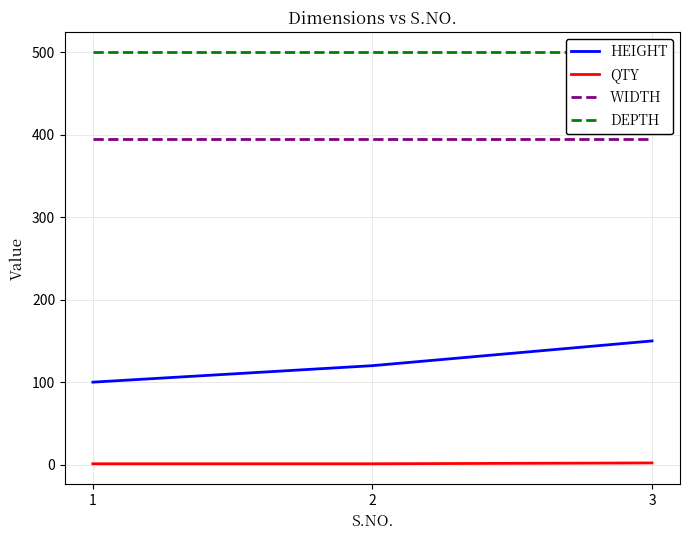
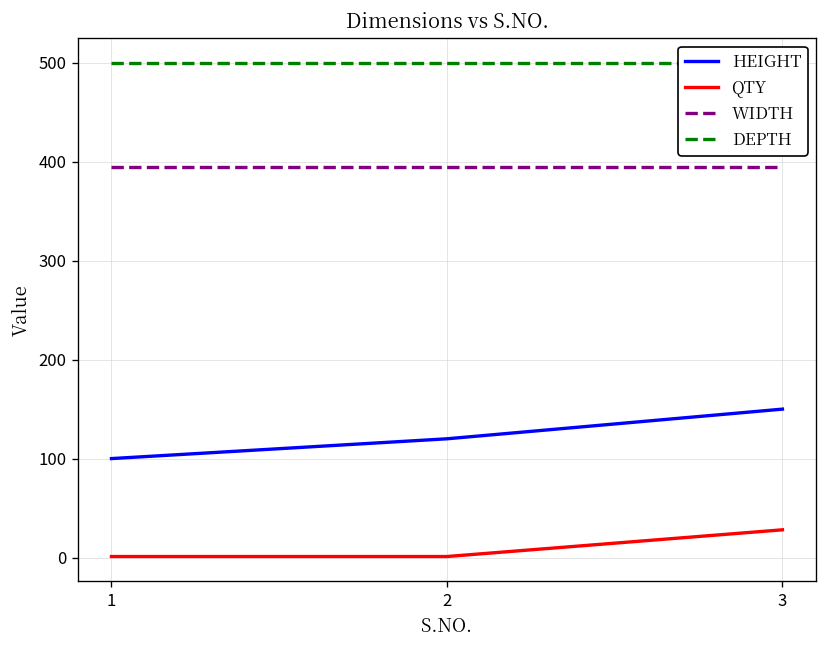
  {
    "HEIGHT": {
      "1": 100,
      "2": 120,
      "3": 150
    },
    "QTY": {
      "1": 0,
      "2": 0,
-     "3": 0
+     "3": 30
    },
    "WIDTH": {
      "1": 400,
      "2": 400,
      "3": 400
    },
    "DEPTH": {
      "1": 500,
      "2": 500
    }
  }
